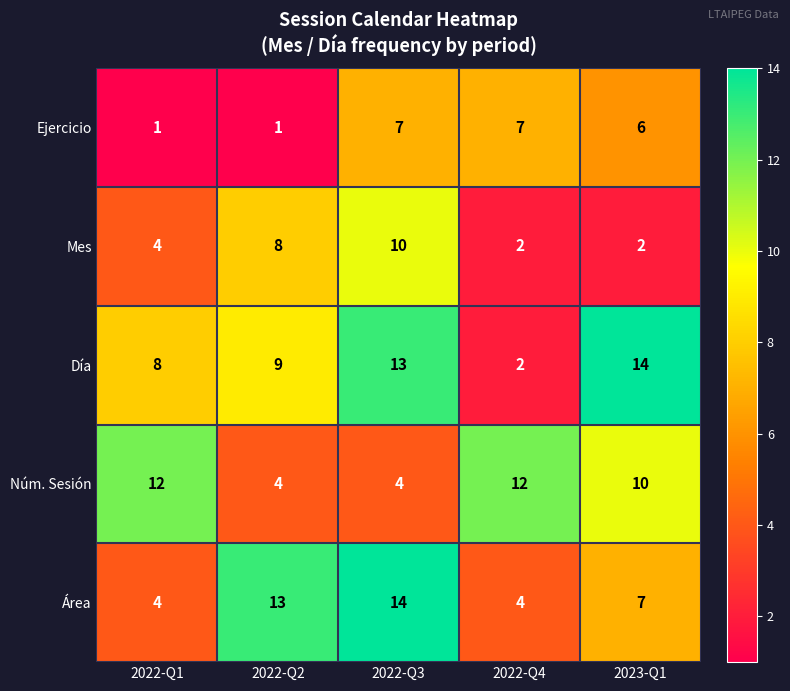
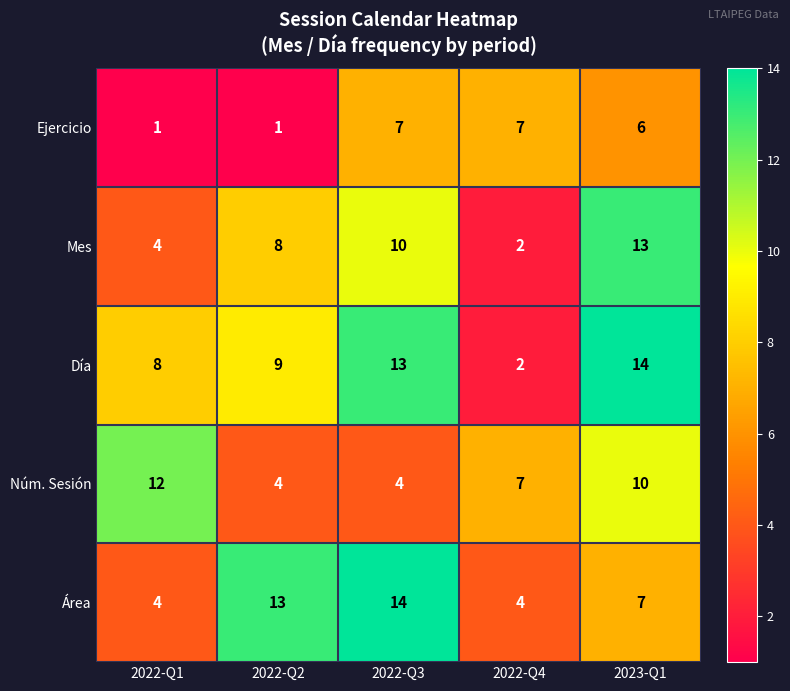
  {
    "Ejercicio": {
      "2022-Q1": 1,
      "2022-Q2": 1,
      "2022-Q3": 7,
      "2022-Q4": 7,
      "2023-Q1": 6
    },
    "Mes": {
      "2022-Q1": 4,
      "2022-Q2": 8,
      "2022-Q3": 10,
      "2022-Q4": 2,
-     "2023-Q1": 2
+     "2023-Q1": 13
    },
    "Día": {
      "2022-Q1": 8,
      "2022-Q2": 9,
      "2022-Q3": 13,
      "2022-Q4": 2,
      "2023-Q1": 14
    },
    "Núm. Sesión": {
      "2022-Q1": 12,
      "2022-Q2": 4,
      "2022-Q3": 4,
-     "2022-Q4": 12,
+     "2022-Q4": 7,
      "2023-Q1": 10
    },
    "Área": {
      "2022-Q1": 4,
      "2022-Q2": 13,
      "2022-Q3": 14,
      "2022-Q4": 4,
      "2023-Q1": 7
    }
  }
